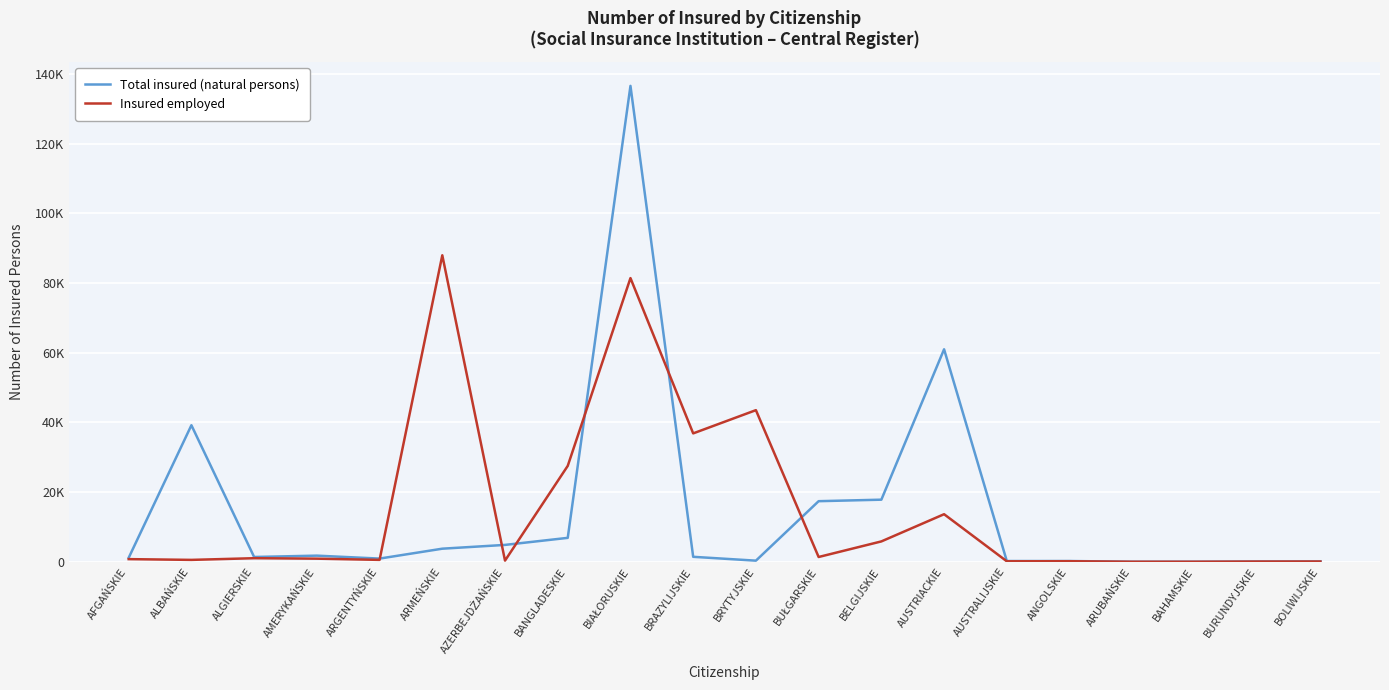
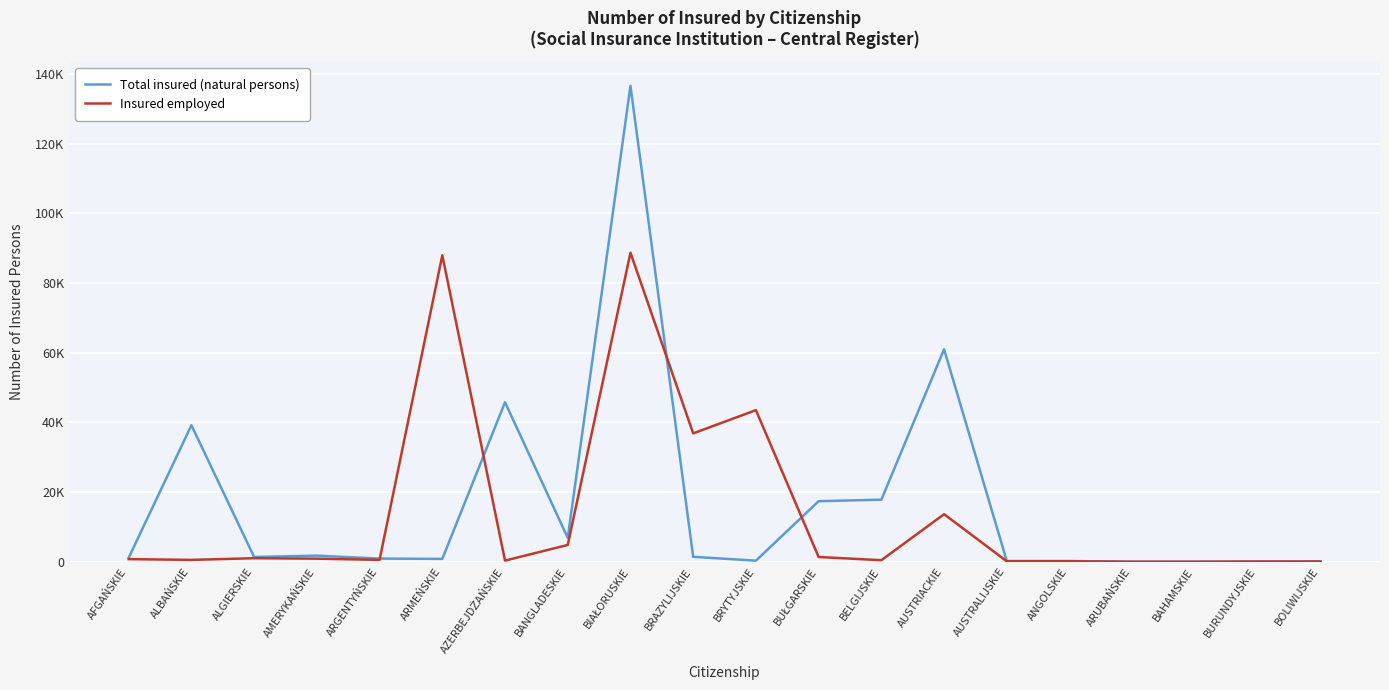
  {
    "Total insured (natural persons)": {
      "ALBAŃSKIE": 39000,
      "AMERYKAŃSKIE": 2000,
-     "ARMEŃSKIE": 4000,
-     "AZERBEJDŻAŃSKIE": 5000,
+     "ARMEŃSKIE": 1000,
+     "AZERBEJDŻAŃSKIE": 46000,
      "BANGLADESKIE": 7000,
      "BIAŁORUSKIE": 137000,
      "BRAZYLIJSKIE": 1000,
      "BRYTYJSKIE": 0,
      "BUŁGARSKIE": 17000,
      "BELGIJSKIE": 18000,
      "AUSTRIACKIE": 61000
    },
    "Insured employed": {
      "ALBAŃSKIE": 1000,
      "AMERYKAŃSKIE": 1000,
      "ARMEŃSKIE": 88000,
      "AZERBEJDŻAŃSKIE": 0,
-     "BANGLADESKIE": 28000,
-     "BIAŁORUSKIE": 81000,
+     "BANGLADESKIE": 5000,
+     "BIAŁORUSKIE": 89000,
      "BRAZYLIJSKIE": 37000,
      "BRYTYJSKIE": 44000,
      "BUŁGARSKIE": 1000,
-     "BELGIJSKIE": 6000,
+     "BELGIJSKIE": 0,
      "AUSTRIACKIE": 14000
    }
  }
